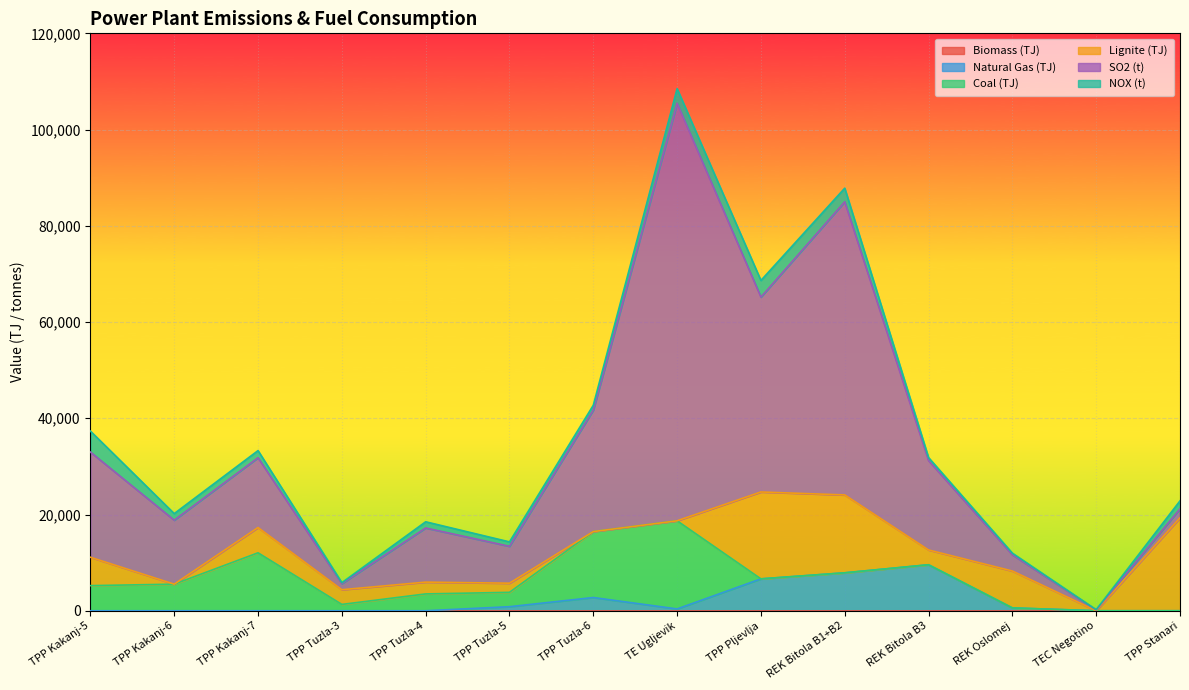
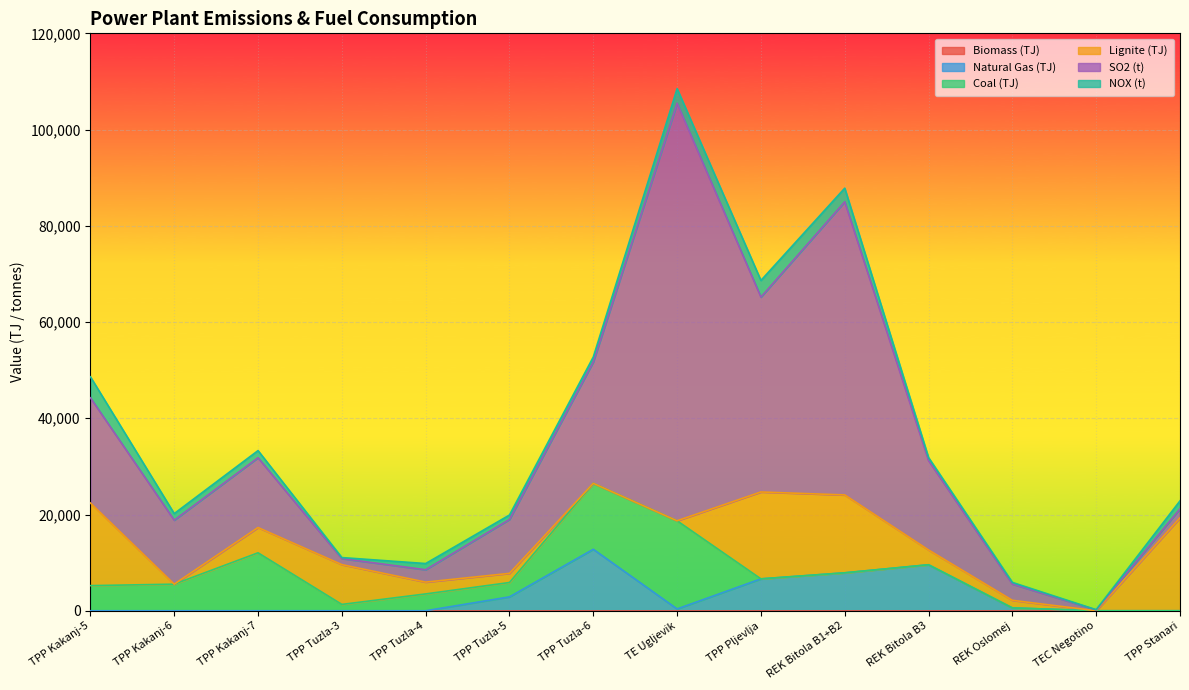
  {
    "Biomass (TJ)": {
      "TPP Tuzla-5": "0",
      "TPP Tuzla-6": "0",
      "TPP Pljevlja": "0",
      "REK Bitola B1+B2": "0",
      "REK Bitola B3": "0",
      "REK Oslomej": "0"
    },
    "Natural Gas (TJ)": {
-     "TPP Tuzla-5": "1,000",
-     "TPP Tuzla-6": "3,000"
+     "TPP Tuzla-5": "3,000",
+     "TPP Tuzla-6": "13,000"
    },
    "Lignite (TJ)": {
-     "TPP Kakanj-5": "6,000",
+     "TPP Kakanj-5": "17,000",
      "TPP Kakanj-7": "5,000",
-     "TPP Tuzla-3": "3,000",
+     "TPP Tuzla-3": "8,000",
      "TPP Tuzla-4": "2,000",
      "TPP Tuzla-5": "2,000",
      "TPP Pljevlja": "18,000",
      "REK Bitola B1+B2": "16,000",
      "REK Bitola B3": "3,000",
-     "REK Oslomej": "8,000",
+     "REK Oslomej": "2,000",
      "TPP Stanari": "19,000"
    },
    "SO2 (t)": {
      "TPP Kakanj-5": "22,000",
      "TPP Kakanj-6": "13,000",
      "TPP Kakanj-7": "15,000",
-     "TPP Tuzla-4": "11,000",
-     "TPP Tuzla-5": "8,000",
+     "TPP Tuzla-4": "3,000",
+     "TPP Tuzla-5": "11,000",
      "TPP Tuzla-6": "25,000",
      "TE Ugljevik": "87,000",
      "TPP Pljevlja": "41,000",
      "REK Bitola B1+B2": "61,000",
      "REK Bitola B3": "19,000",
      "TPP Stanari": "2,000"
    }
  }
